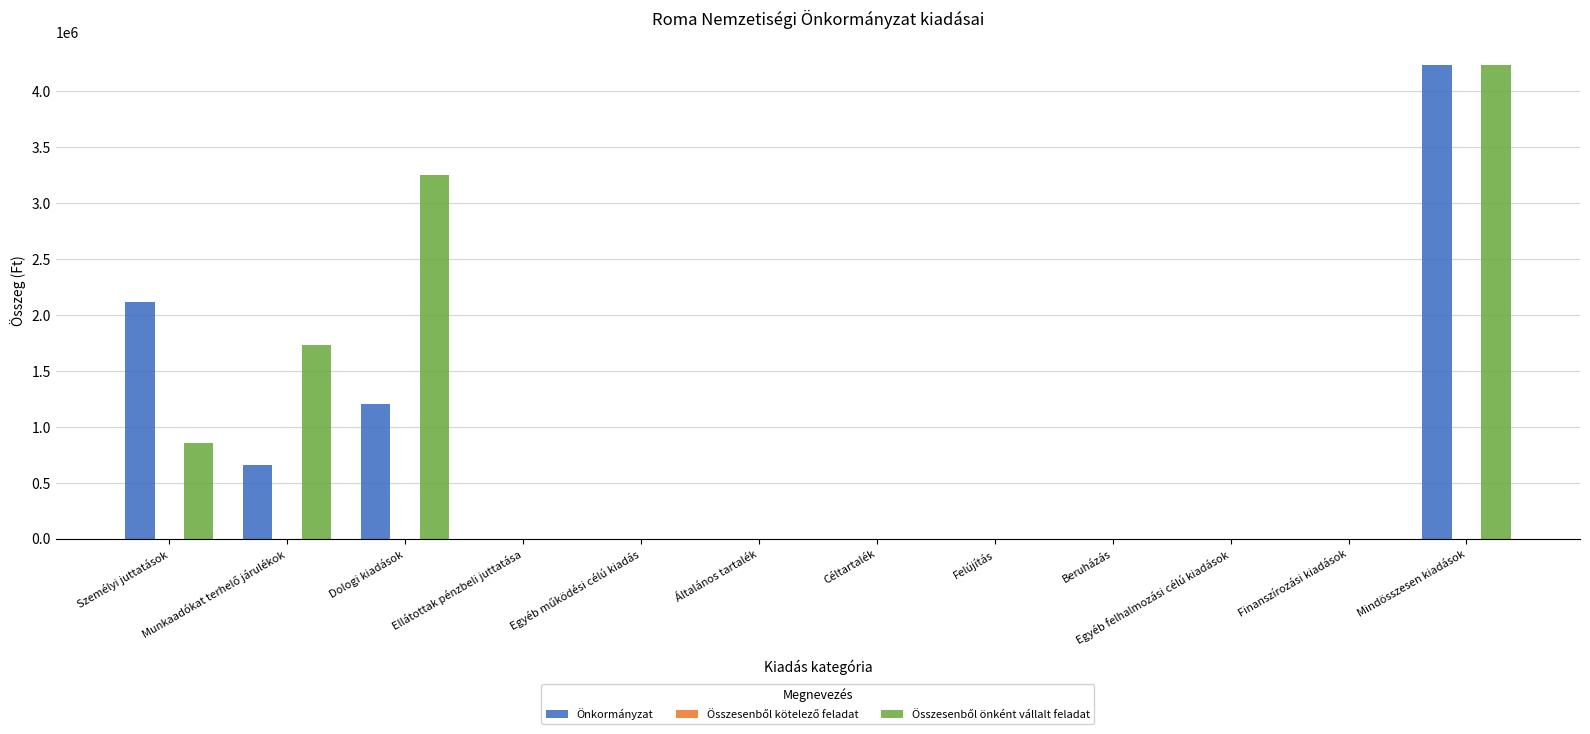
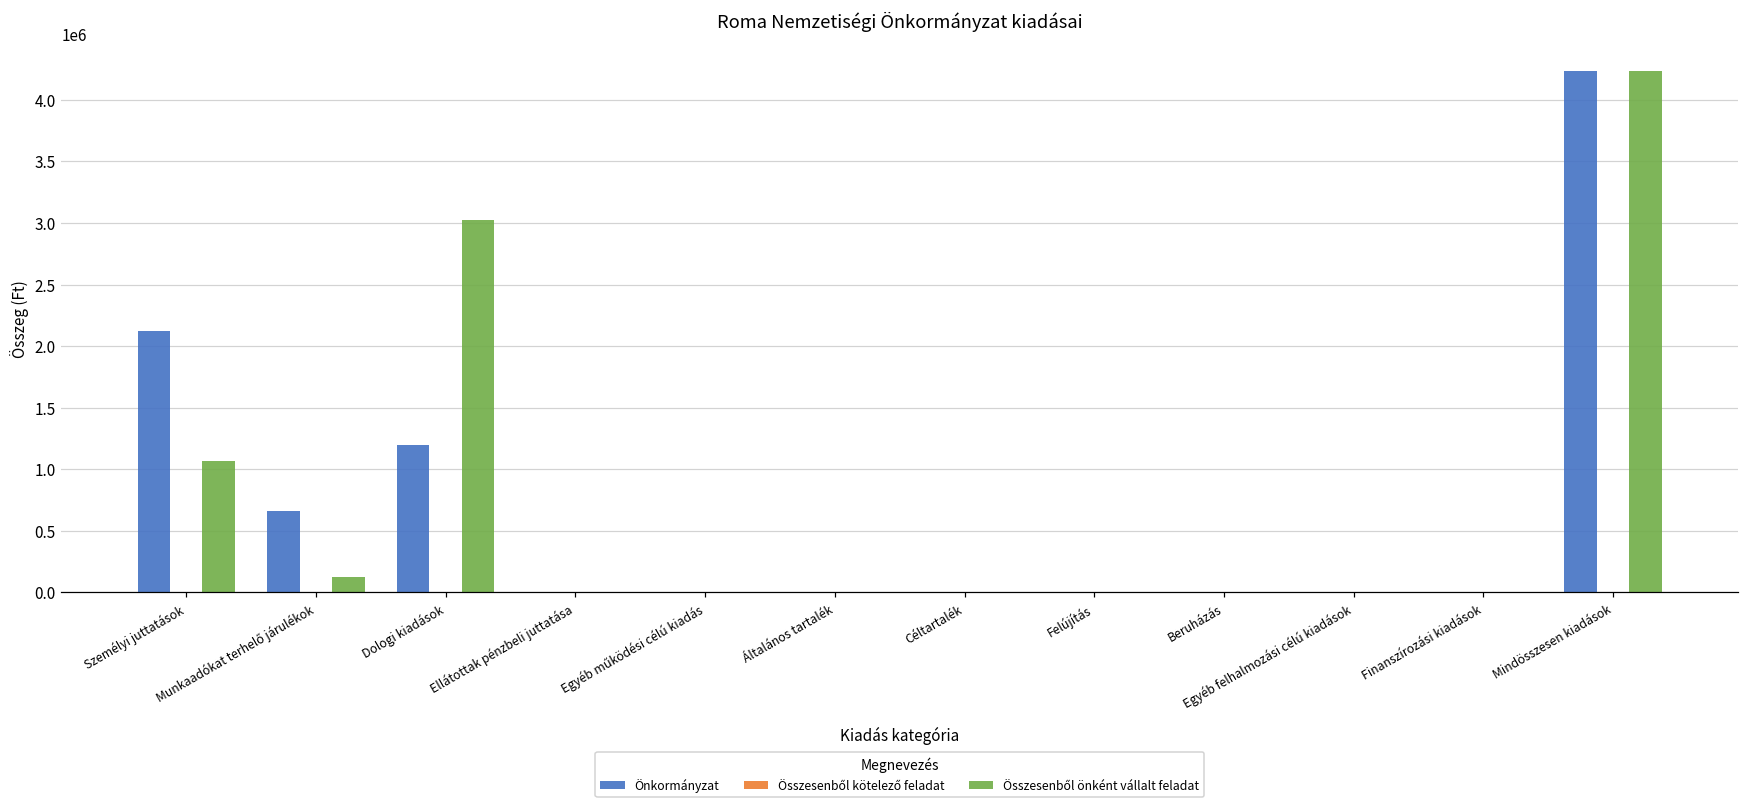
  {
    "Önkormányzat": {
      "Személyi juttatások": 2120000,
      "Munkaadókat terhelő járulékok": 660000,
      "Dologi kiadások": 1200000,
      "Ellátottak pénzbeli juttatása": 0,
      "Egyéb működési célú kiadás": 0,
      "Általános tartalék": 0,
      "Céltartalék": 0,
      "Felújítás": 0,
      "Beruházás": 0,
      "Egyéb felhalmozási célú kiadások": 0,
      "Finanszírozási kiadások": 0,
      "Mindösszesen kiadások": 4230000
    },
    "Összesenből kötelező feladat": {
      "Személyi juttatások": 0,
      "Munkaadókat terhelő járulékok": 0,
      "Dologi kiadások": 0,
      "Ellátottak pénzbeli juttatása": 0,
      "Egyéb működési célú kiadás": 0,
      "Általános tartalék": 0,
      "Céltartalék": 0,
      "Felújítás": 0,
      "Beruházás": 0,
      "Egyéb felhalmozási célú kiadások": 0,
      "Finanszírozási kiadások": 0,
      "Mindösszesen kiadások": 0
    },
    "Összesenből önként vállalt feladat": {
-     "Személyi juttatások": 860000,
-     "Munkaadókat terhelő járulékok": 1730000,
-     "Dologi kiadások": 3250000,
+     "Személyi juttatások": 1070000,
+     "Munkaadókat terhelő járulékok": 130000,
+     "Dologi kiadások": 3020000,
      "Ellátottak pénzbeli juttatása": 0,
      "Egyéb működési célú kiadás": 0,
      "Általános tartalék": 0,
      "Céltartalék": 0,
      "Felújítás": 0,
      "Beruházás": 0,
      "Egyéb felhalmozási célú kiadások": 0,
      "Finanszírozási kiadások": 0,
      "Mindösszesen kiadások": 4230000
    }
  }
